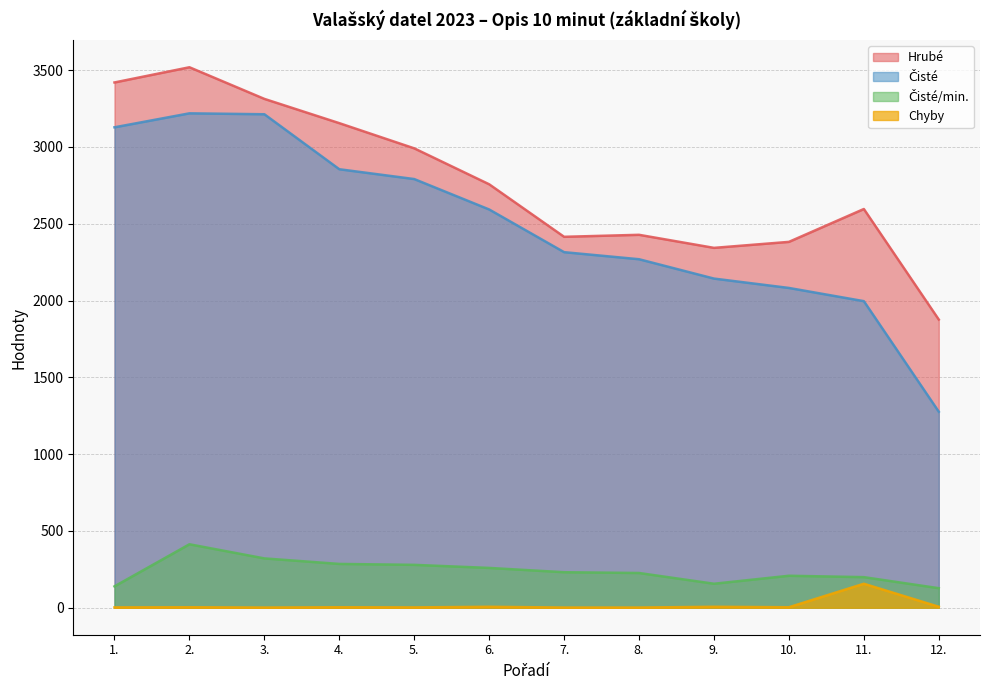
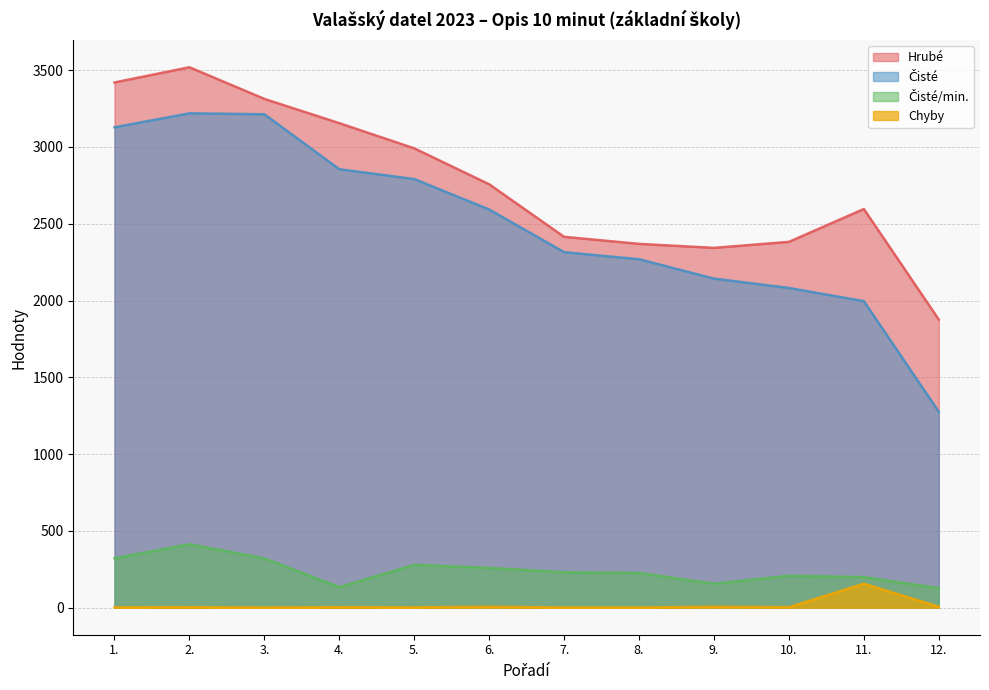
  {
    "Hrubé": {
      "1.": 3420,
      "2.": 3520,
      "3.": 3310,
      "4.": 3160,
      "5.": 2990,
      "6.": 2760,
      "7.": 2420,
-     "8.": 2430,
+     "8.": 2370,
      "9.": 2340,
      "10.": 2380,
      "11.": 2600,
      "12.": 1880
    },
    "Čisté": {
      "1.": 3130,
      "2.": 3220,
      "3.": 3210,
      "4.": 2860,
      "5.": 2790,
      "6.": 2590,
      "7.": 2320,
      "8.": 2270,
      "9.": 2140,
      "10.": 2080,
      "11.": 2000,
      "12.": 1280
    },
    "Čisté/min.": {
-     "1.": 140,
+     "1.": 320,
      "2.": 410,
      "3.": 320,
-     "4.": 290,
+     "4.": 130,
      "5.": 280,
      "6.": 260,
      "7.": 230,
      "8.": 230,
      "9.": 160,
      "10.": 210,
      "11.": 200,
      "12.": 130
    },
    "Chyby": {
      "1.": 0,
      "2.": 0,
      "3.": 0,
      "4.": 0,
      "5.": 0,
      "6.": 10,
      "7.": 0,
      "8.": 0,
      "9.": 10,
      "10.": 0,
      "11.": 160,
      "12.": 10
    }
  }
